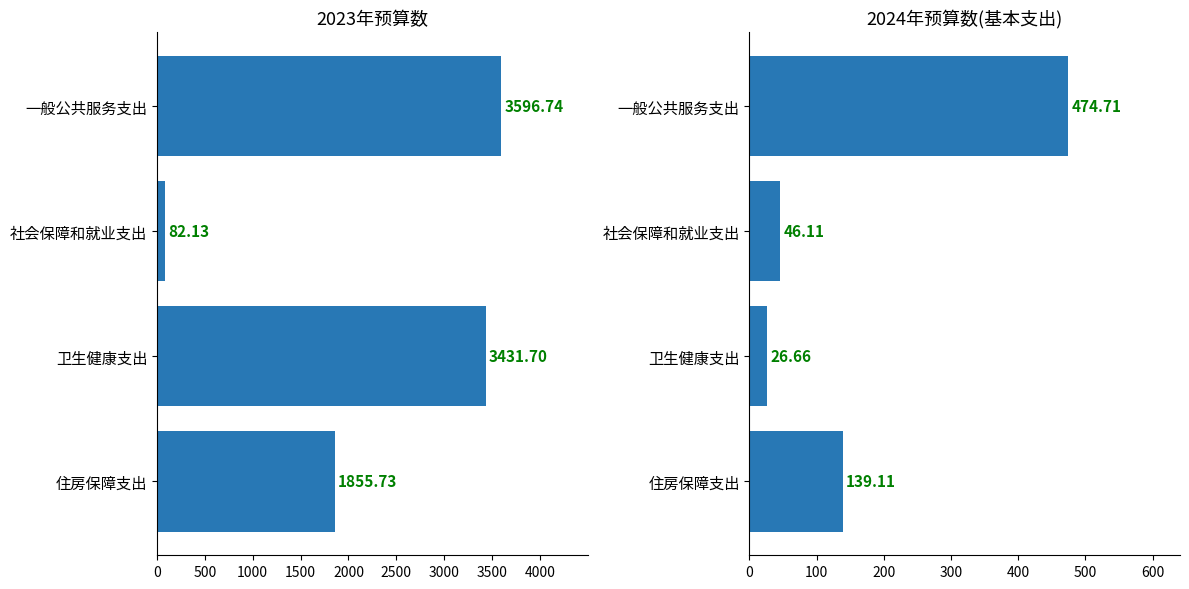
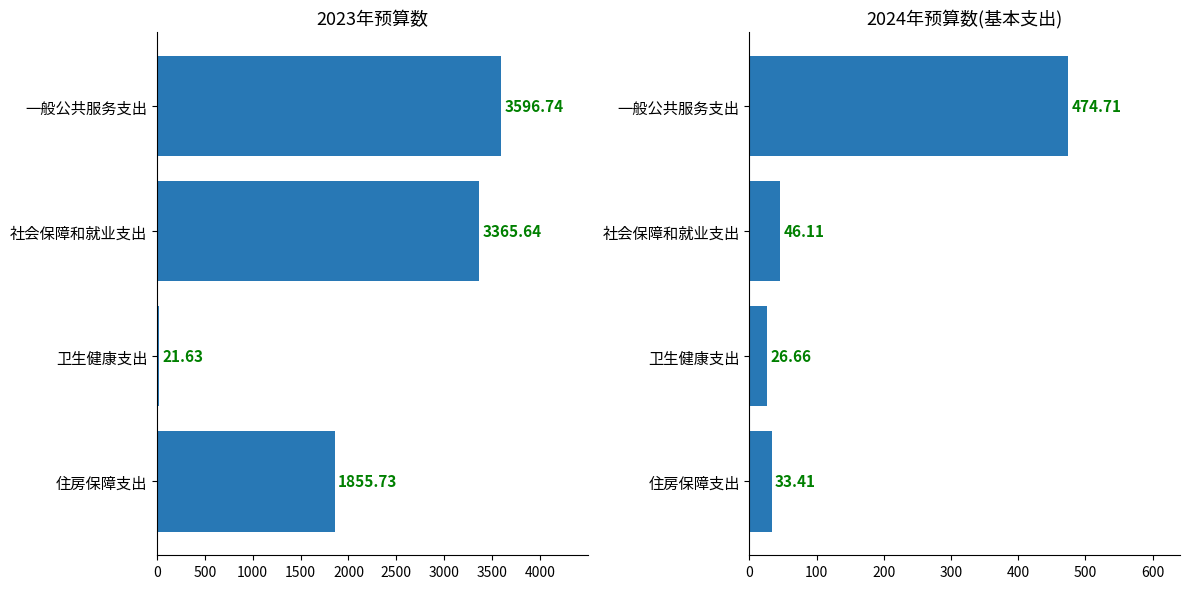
  {
    "2023年预算数": {
      "一般公共服务支出": 3596.74,
-     "社会保障和就业支出": 82.13,
-     "卫生健康支出": 3431.70,
+     "社会保障和就业支出": 3365.64,
+     "卫生健康支出": 21.63,
      "住房保障支出": 1855.73
    },
    "2024年预算数(基本支出)": {
      "一般公共服务支出": 474.71,
      "社会保障和就业支出": 46.11,
      "卫生健康支出": 26.66,
-     "住房保障支出": 139.11
+     "住房保障支出": 33.41
    }
  }
